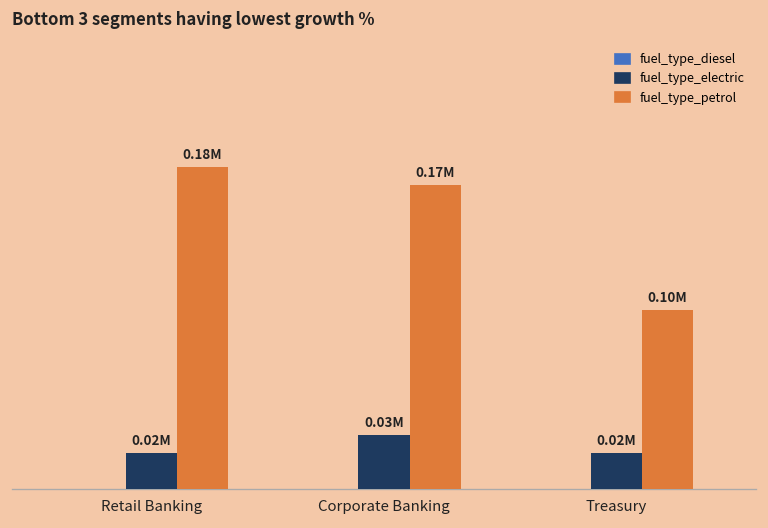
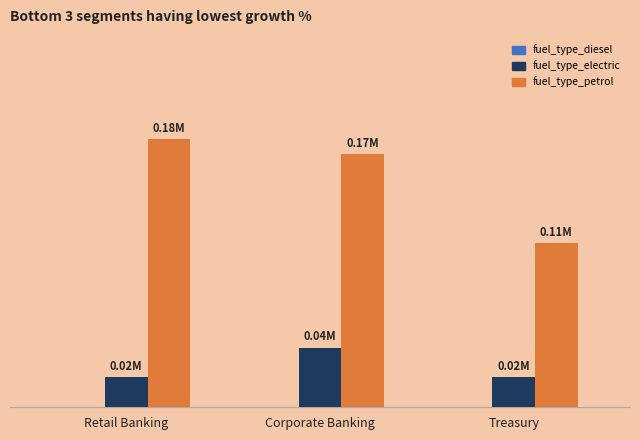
  {
    "fuel_type_electric": {
      "Retail Banking": "0.02M",
-     "Corporate Banking": "0.03M",
+     "Corporate Banking": "0.04M",
      "Treasury": "0.02M"
    },
    "fuel_type_petrol": {
      "Retail Banking": "0.18M",
      "Corporate Banking": "0.17M",
-     "Treasury": "0.10M"
+     "Treasury": "0.11M"
    }
  }
